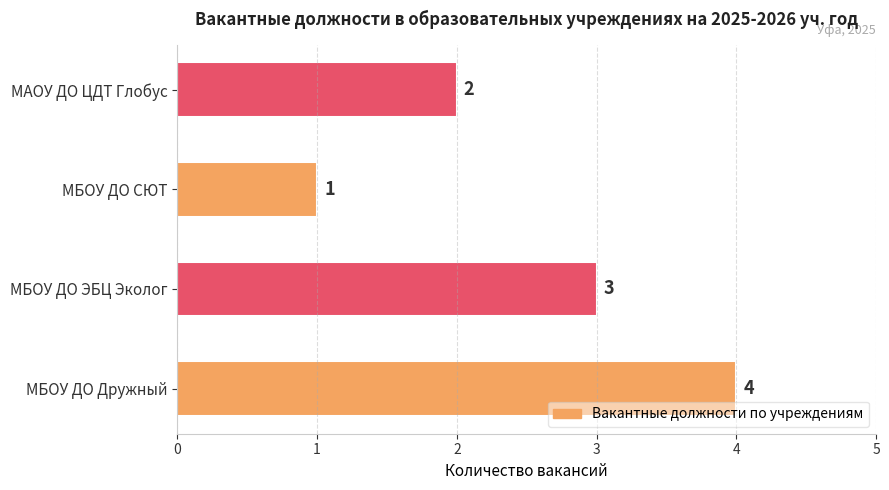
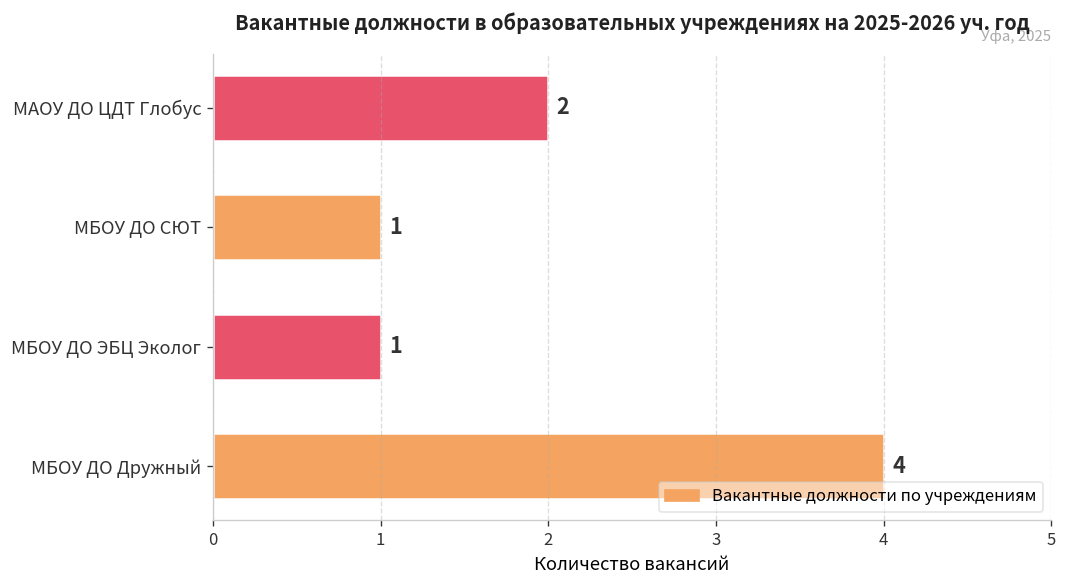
  {
    "МАОУ ДО ЦДТ Глобус": 2,
    "МБОУ ДО СЮТ": 1,
-   "МБОУ ДО ЭБЦ Эколог": 3,
+   "МБОУ ДО ЭБЦ Эколог": 1,
    "МБОУ ДО Дружный": 4
  }
